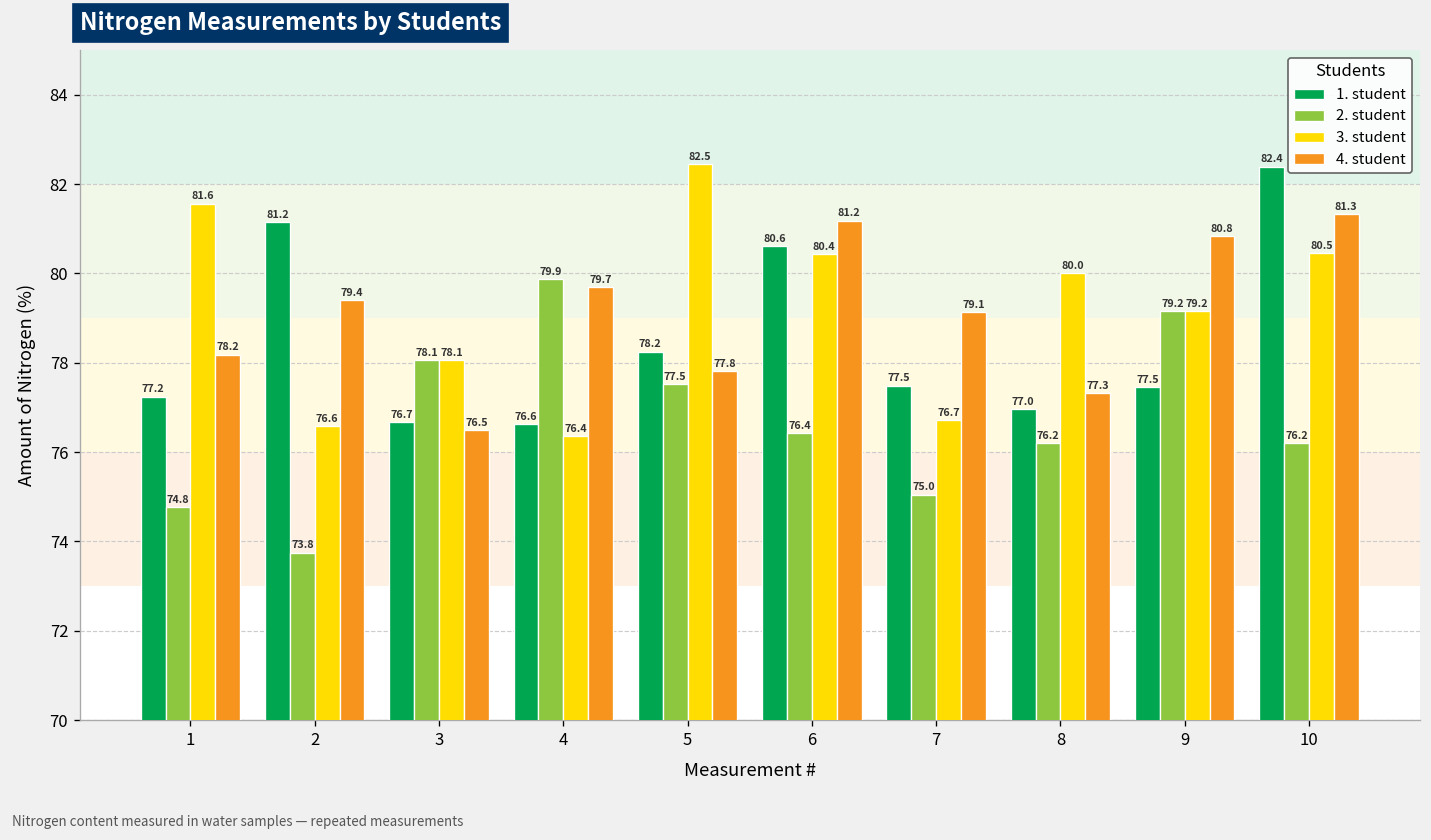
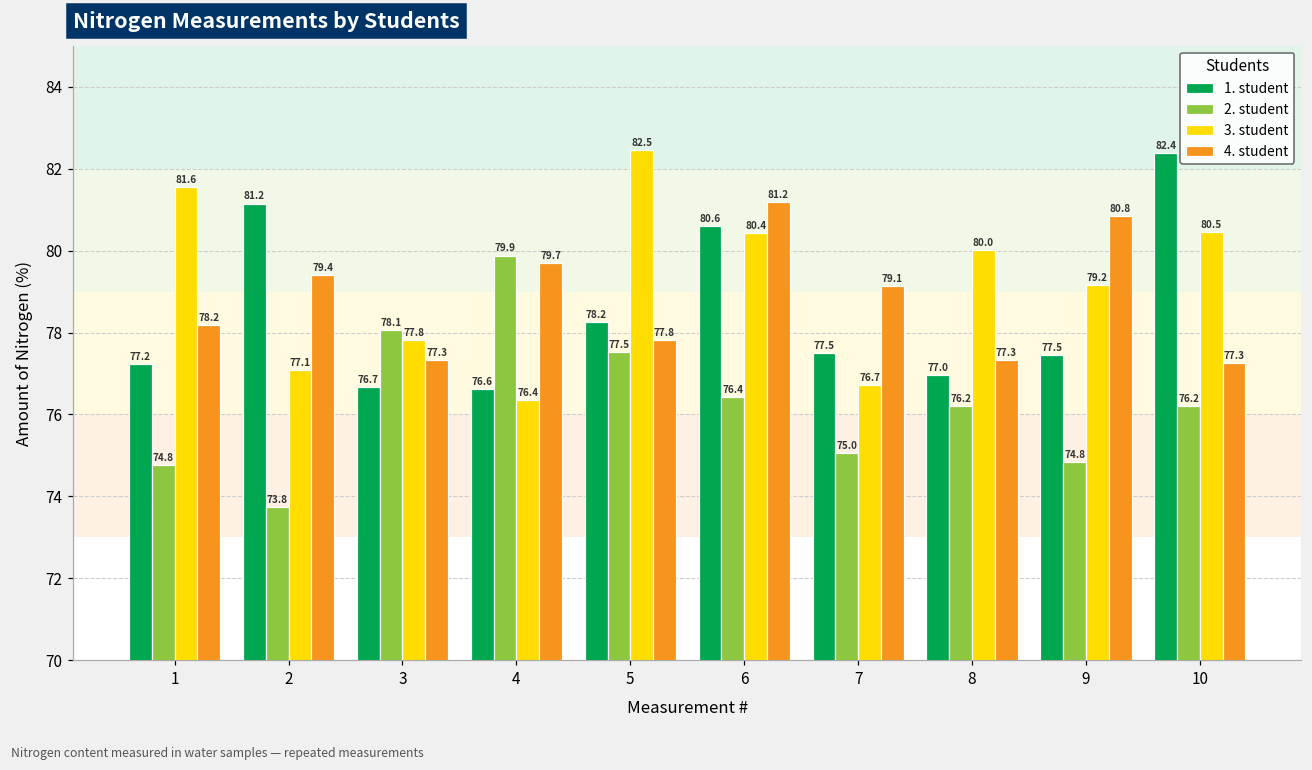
  {
    "1. student": {
      "1": 77.2,
      "2": 81.2,
      "3": 76.7,
      "4": 76.6,
      "5": 78.2,
      "6": 80.6,
      "7": 77.5,
      "8": 77.0,
      "9": 77.5,
      "10": 82.4
    },
    "2. student": {
      "1": 74.8,
      "2": 73.8,
      "3": 78.1,
      "4": 79.9,
      "5": 77.5,
      "6": 76.4,
      "7": 75.0,
      "8": 76.2,
-     "9": 79.2,
+     "9": 74.8,
      "10": 76.2
    },
    "3. student": {
      "1": 81.6,
-     "2": 76.6,
-     "3": 78.1,
+     "2": 77.1,
+     "3": 77.8,
      "4": 76.4,
      "5": 82.5,
      "6": 80.4,
      "7": 76.7,
      "8": 80.0,
      "9": 79.2,
      "10": 80.5
    },
    "4. student": {
      "1": 78.2,
      "2": 79.4,
-     "3": 76.5,
+     "3": 77.3,
      "4": 79.7,
      "5": 77.8,
      "6": 81.2,
      "7": 79.1,
      "8": 77.3,
      "9": 80.8,
-     "10": 81.3
+     "10": 77.3
    }
  }
